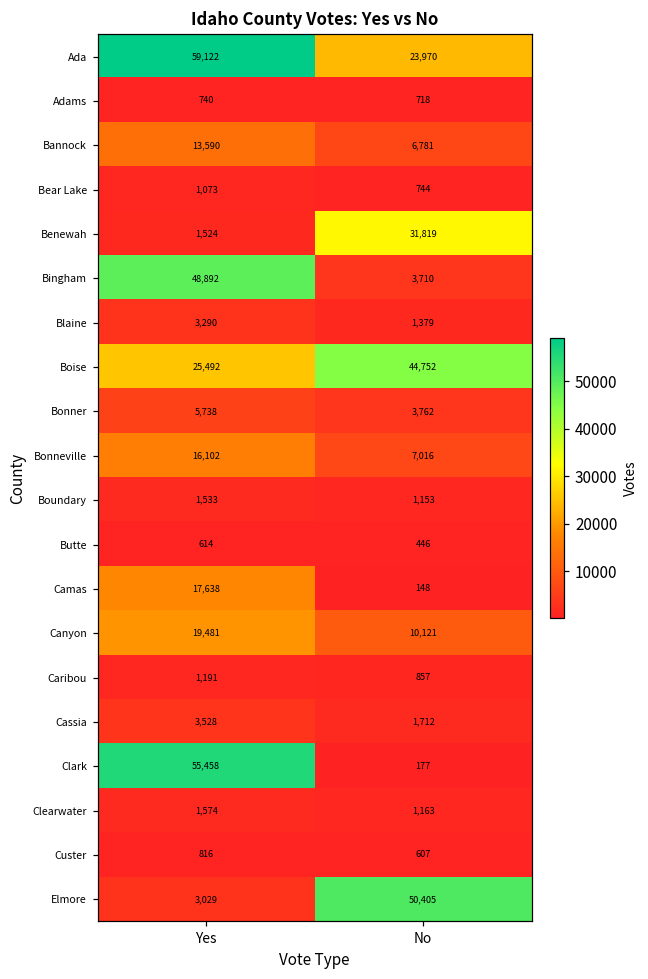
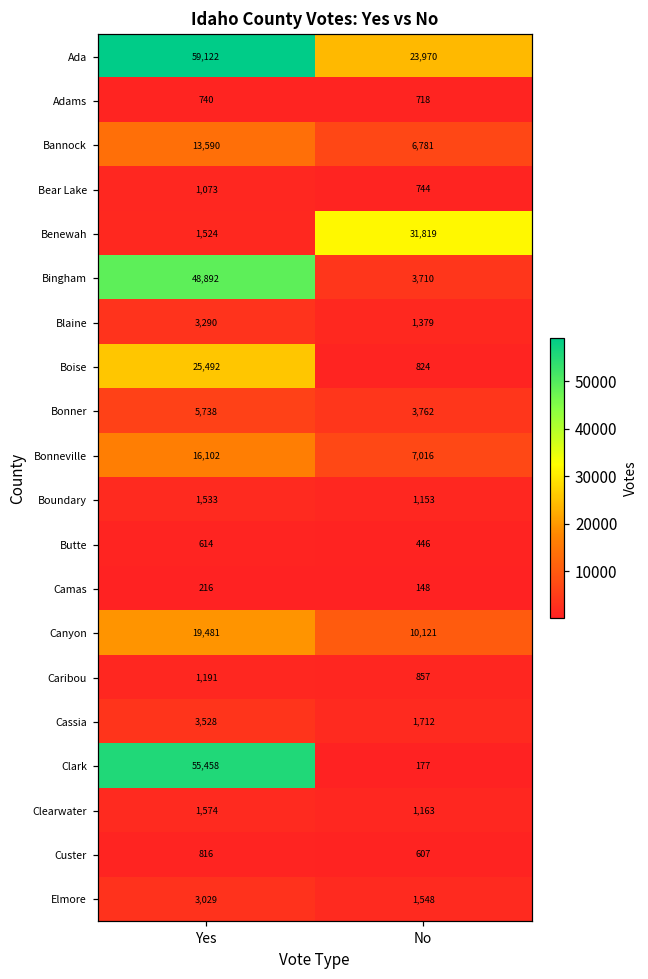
  {
    "Ada": {
      "Yes": "59,122",
      "No": "23,970"
    },
    "Adams": {
      "Yes": "740",
      "No": "718"
    },
    "Bannock": {
      "Yes": "13,590",
      "No": "6,781"
    },
    "Bear Lake": {
      "Yes": "1,073",
      "No": "744"
    },
    "Benewah": {
      "Yes": "1,524",
      "No": "31,819"
    },
    "Bingham": {
      "Yes": "48,892",
      "No": "3,710"
    },
    "Blaine": {
      "Yes": "3,290",
      "No": "1,379"
    },
    "Boise": {
      "Yes": "25,492",
-     "No": "44,752"
+     "No": "824"
    },
    "Bonner": {
      "Yes": "5,738",
      "No": "3,762"
    },
    "Bonneville": {
      "Yes": "16,102",
      "No": "7,016"
    },
    "Boundary": {
      "Yes": "1,533",
      "No": "1,153"
    },
    "Butte": {
      "Yes": "614",
      "No": "446"
    },
    "Camas": {
-     "Yes": "17,638",
+     "Yes": "216",
      "No": "148"
    },
    "Canyon": {
      "Yes": "19,481",
      "No": "10,121"
    },
    "Caribou": {
      "Yes": "1,191",
      "No": "857"
    },
    "Cassia": {
      "Yes": "3,528",
      "No": "1,712"
    },
    "Clark": {
      "Yes": "55,458",
      "No": "177"
    },
    "Clearwater": {
      "Yes": "1,574",
      "No": "1,163"
    },
    "Custer": {
      "Yes": "816",
      "No": "607"
    },
    "Elmore": {
      "Yes": "3,029",
-     "No": "50,405"
+     "No": "1,548"
    }
  }
